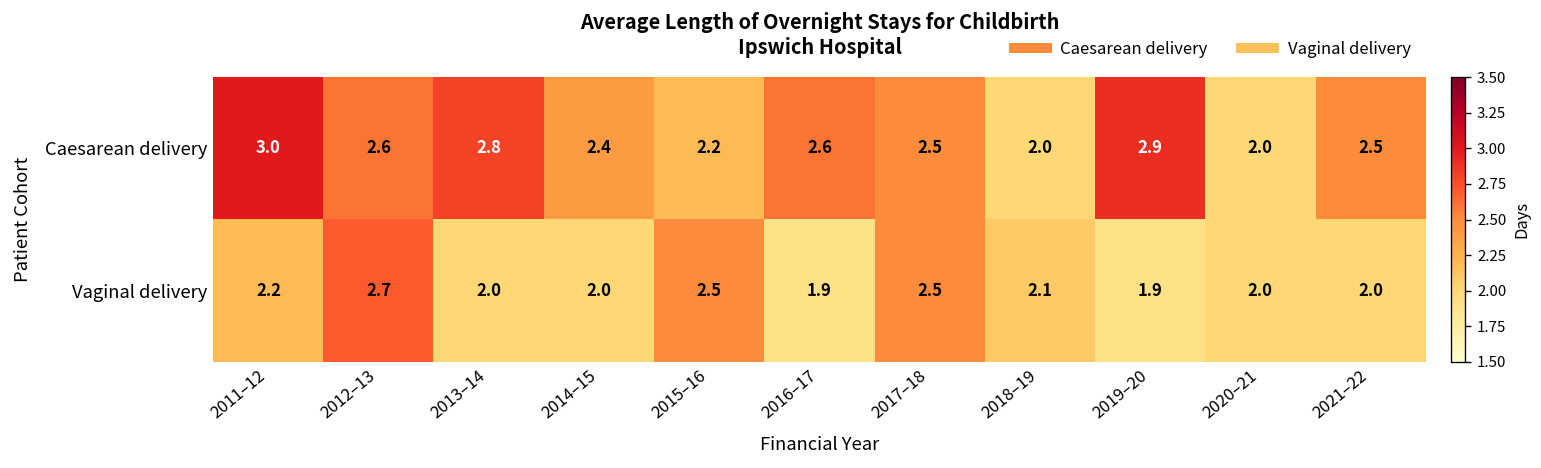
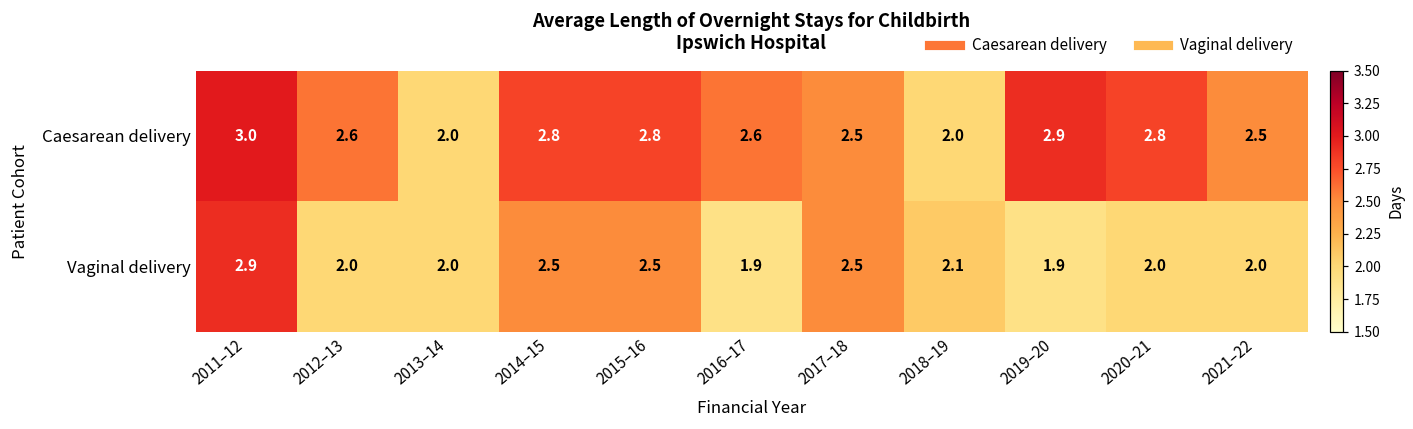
  {
    "Caesarean delivery": {
      "2011–12": 3.0,
      "2012–13": 2.6,
-     "2013–14": 2.8,
-     "2014–15": 2.4,
-     "2015–16": 2.2,
+     "2013–14": 2.0,
+     "2014–15": 2.8,
+     "2015–16": 2.8,
      "2016–17": 2.6,
      "2017–18": 2.5,
      "2018–19": 2.0,
      "2019–20": 2.9,
-     "2020–21": 2.0,
+     "2020–21": 2.8,
      "2021–22": 2.5
    },
    "Vaginal delivery": {
-     "2011–12": 2.2,
-     "2012–13": 2.7,
+     "2011–12": 2.9,
+     "2012–13": 2.0,
      "2013–14": 2.0,
-     "2014–15": 2.0,
+     "2014–15": 2.5,
      "2015–16": 2.5,
      "2016–17": 1.9,
      "2017–18": 2.5,
      "2018–19": 2.1,
      "2019–20": 1.9,
      "2020–21": 2.0,
      "2021–22": 2.0
    }
  }
